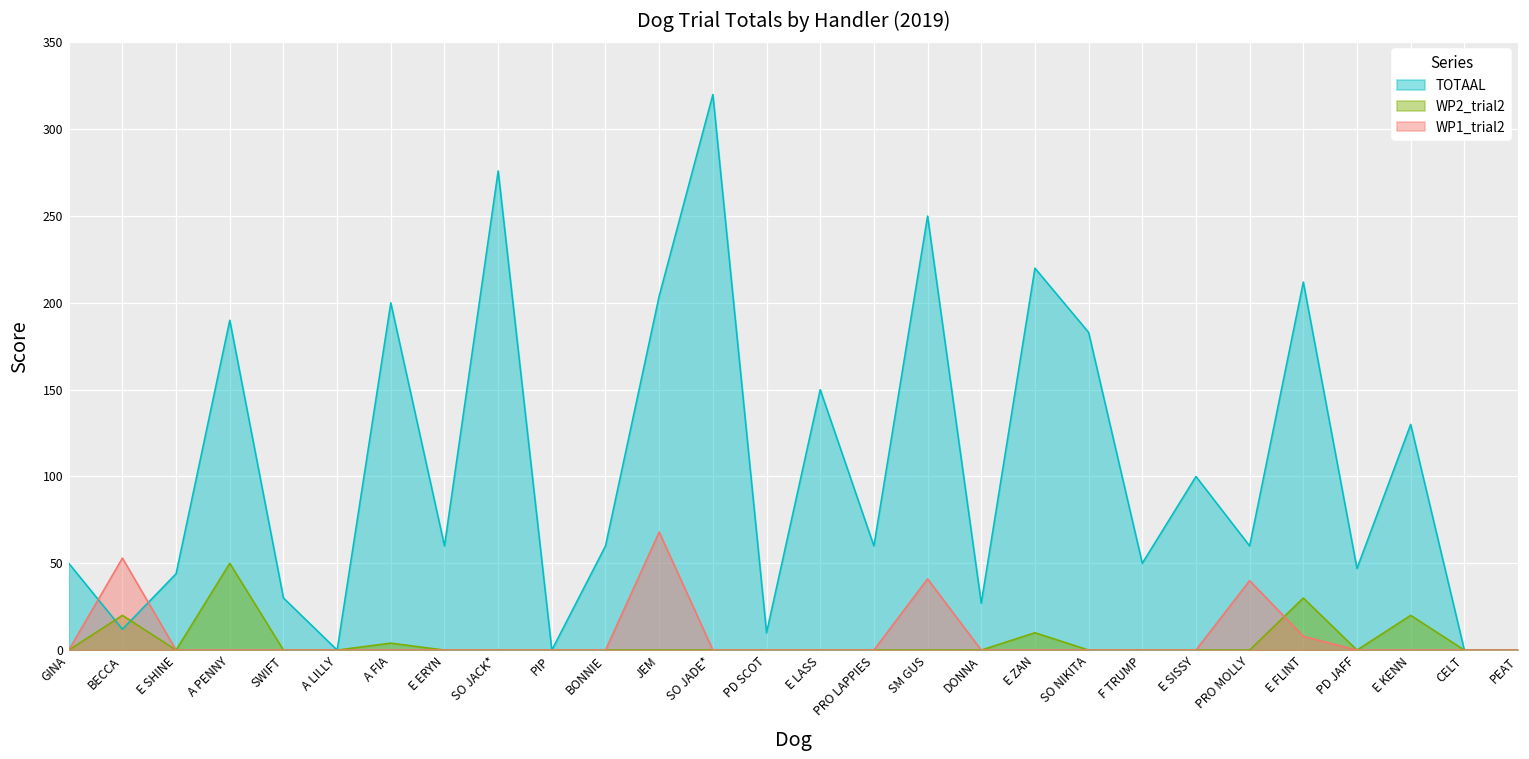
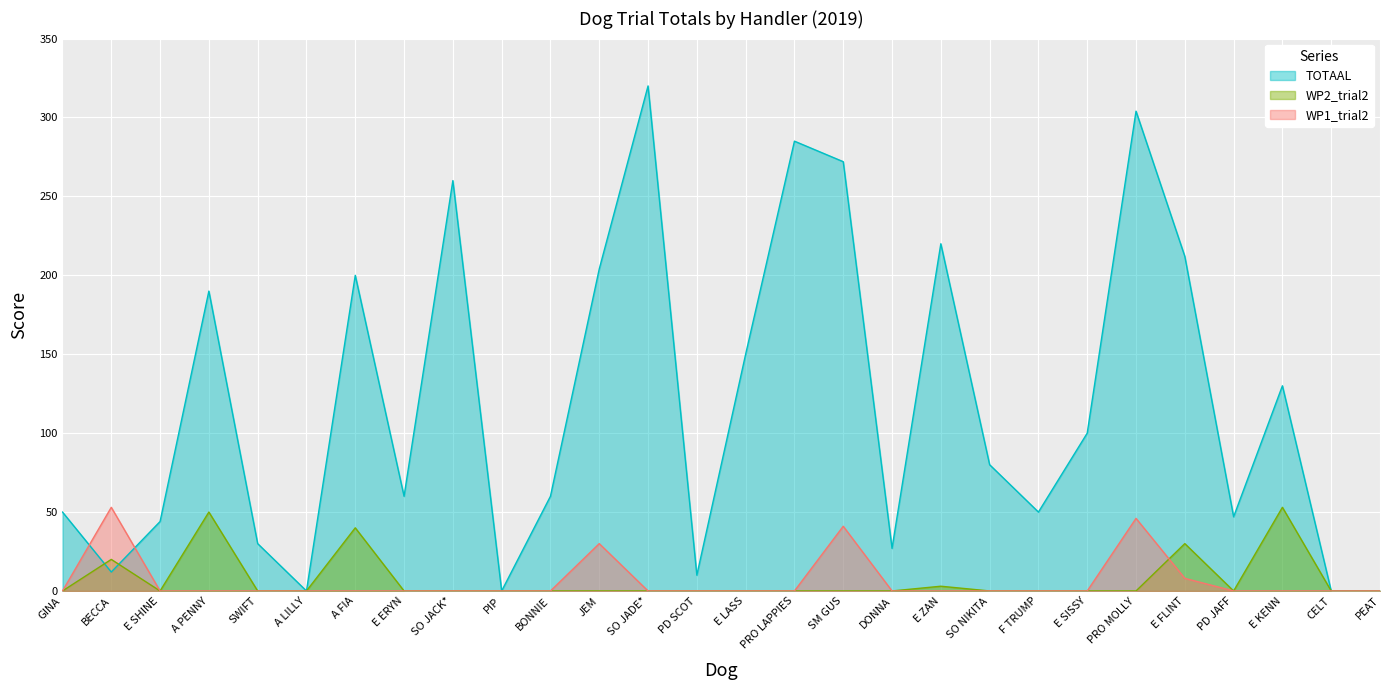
  {
    "TOTAAL": {
      "GINA": 50,
      "BECCA": 12,
      "E SHINE": 44,
      "A PENNY": 190,
      "SWIFT": 30,
      "A FIA": 200,
      "E ERYN": 60,
-     "SO JACK*": 276,
+     "SO JACK*": 260,
      "BONNIE": 60,
      "JEM": 204,
      "SO JADE*": 320,
      "PD SCOT": 10,
      "E LASS": 150,
-     "PRO LAPPIES": 60,
-     "SM GUS": 250,
+     "PRO LAPPIES": 285,
+     "SM GUS": 272,
      "DONNA": 27,
      "E ZAN": 220,
-     "SO NIKITA": 183,
+     "SO NIKITA": 80,
      "F TRUMP": 50,
      "E SISSY": 100,
-     "PRO MOLLY": 60,
+     "PRO MOLLY": 304,
      "E FLINT": 212,
      "PD JAFF": 47,
      "E KENN": 130
    },
    "WP2_trial2": {
      "BECCA": 20,
      "A PENNY": 50,
-     "A FIA": 4,
+     "A FIA": 40,
      "JEM": 0,
      "SM GUS": 0,
-     "E ZAN": 10,
+     "E ZAN": 3,
      "PRO MOLLY": 0,
      "E FLINT": 30,
-     "E KENN": 20
+     "E KENN": 53
    },
    "WP1_trial2": {
      "BECCA": 53,
      "A PENNY": 0,
      "A FIA": 0,
-     "JEM": 68,
+     "JEM": 30,
      "SM GUS": 41,
      "E ZAN": 0,
-     "PRO MOLLY": 40,
+     "PRO MOLLY": 46,
      "E FLINT": 8,
      "E KENN": 0
    }
  }
